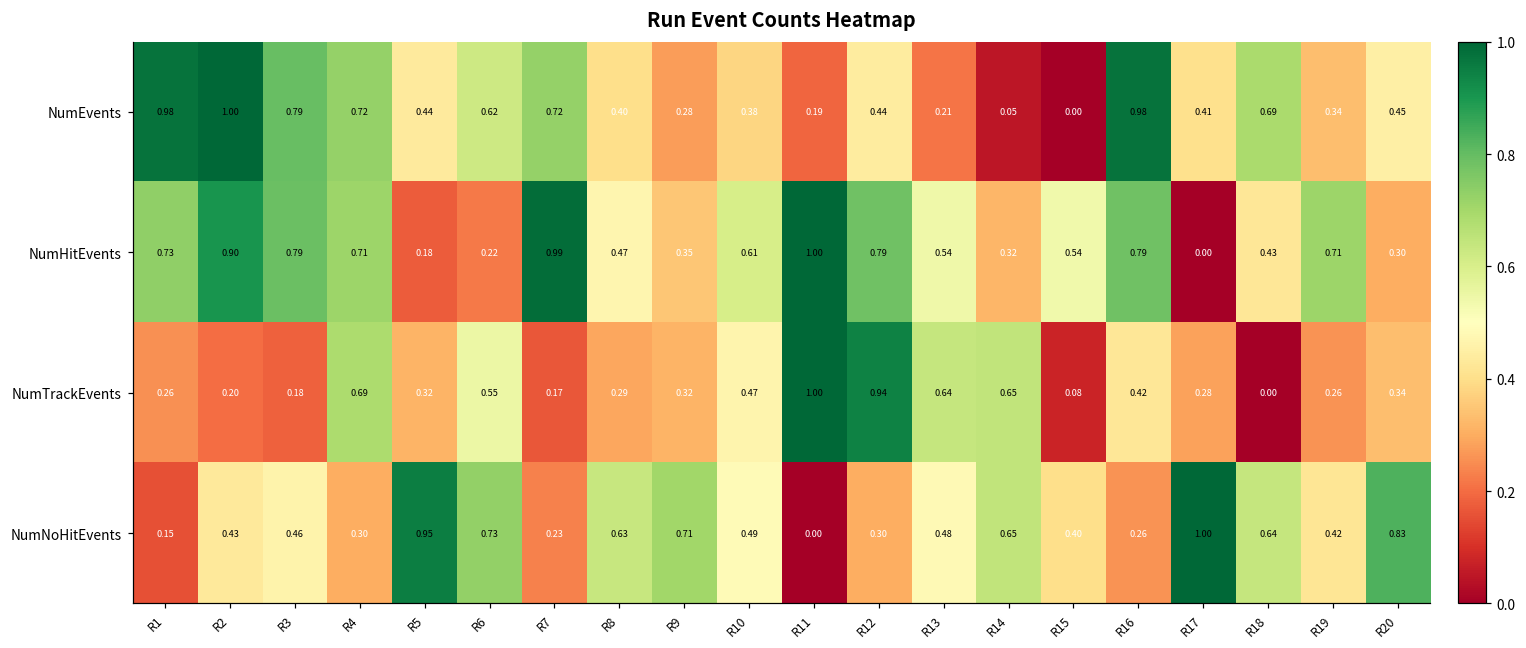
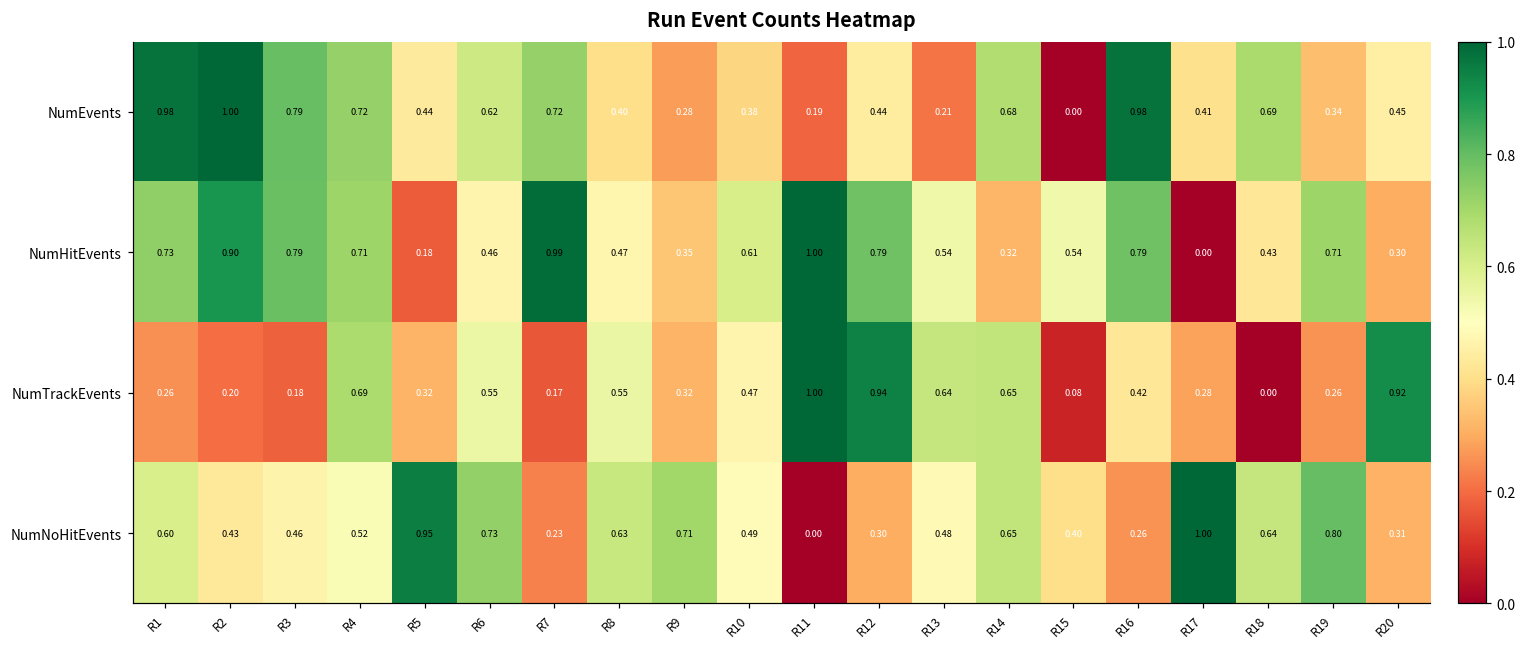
  {
    "NumEvents": {
      "R1": 0.98,
      "R2": 1.00,
      "R3": 0.79,
      "R4": 0.72,
      "R5": 0.44,
      "R6": 0.62,
      "R7": 0.72,
      "R8": 0.40,
      "R9": 0.28,
      "R10": 0.38,
      "R11": 0.19,
      "R12": 0.44,
      "R13": 0.21,
-     "R14": 0.05,
+     "R14": 0.68,
      "R15": 0.00,
      "R16": 0.98,
      "R17": 0.41,
      "R18": 0.69,
      "R19": 0.34,
      "R20": 0.45
    },
    "NumHitEvents": {
      "R1": 0.73,
      "R2": 0.90,
      "R3": 0.79,
      "R4": 0.71,
      "R5": 0.18,
-     "R6": 0.22,
+     "R6": 0.46,
      "R7": 0.99,
      "R8": 0.47,
      "R9": 0.35,
      "R10": 0.61,
      "R11": 1.00,
      "R12": 0.79,
      "R13": 0.54,
      "R14": 0.32,
      "R15": 0.54,
      "R16": 0.79,
      "R17": 0.00,
      "R18": 0.43,
      "R19": 0.71,
      "R20": 0.30
    },
    "NumTrackEvents": {
      "R1": 0.26,
      "R2": 0.20,
      "R3": 0.18,
      "R4": 0.69,
      "R5": 0.32,
      "R6": 0.55,
      "R7": 0.17,
-     "R8": 0.29,
+     "R8": 0.55,
      "R9": 0.32,
      "R10": 0.47,
      "R11": 1.00,
      "R12": 0.94,
      "R13": 0.64,
      "R14": 0.65,
      "R15": 0.08,
      "R16": 0.42,
      "R17": 0.28,
      "R18": 0.00,
      "R19": 0.26,
-     "R20": 0.34
+     "R20": 0.92
    },
    "NumNoHitEvents": {
-     "R1": 0.15,
+     "R1": 0.60,
      "R2": 0.43,
      "R3": 0.46,
-     "R4": 0.30,
+     "R4": 0.52,
      "R5": 0.95,
      "R6": 0.73,
      "R7": 0.23,
      "R8": 0.63,
      "R9": 0.71,
      "R10": 0.49,
      "R11": 0.00,
      "R12": 0.30,
      "R13": 0.48,
      "R14": 0.65,
      "R15": 0.40,
      "R16": 0.26,
      "R17": 1.00,
      "R18": 0.64,
-     "R19": 0.42,
-     "R20": 0.83
+     "R19": 0.80,
+     "R20": 0.31
    }
  }
